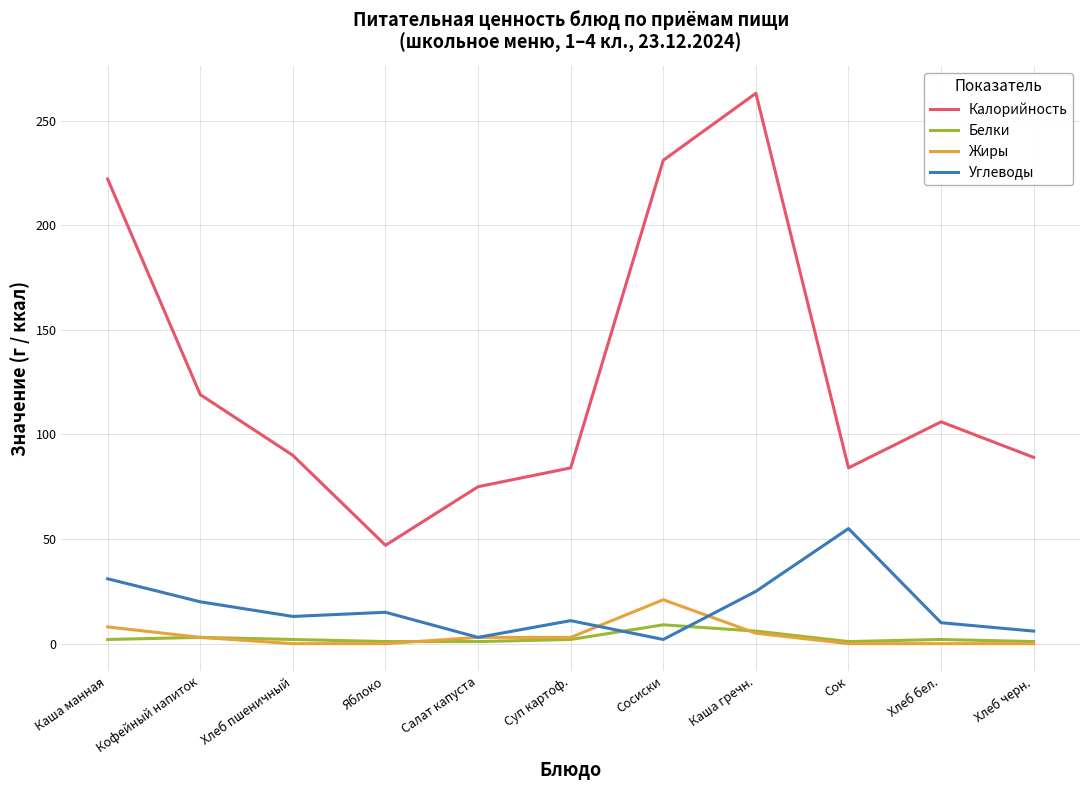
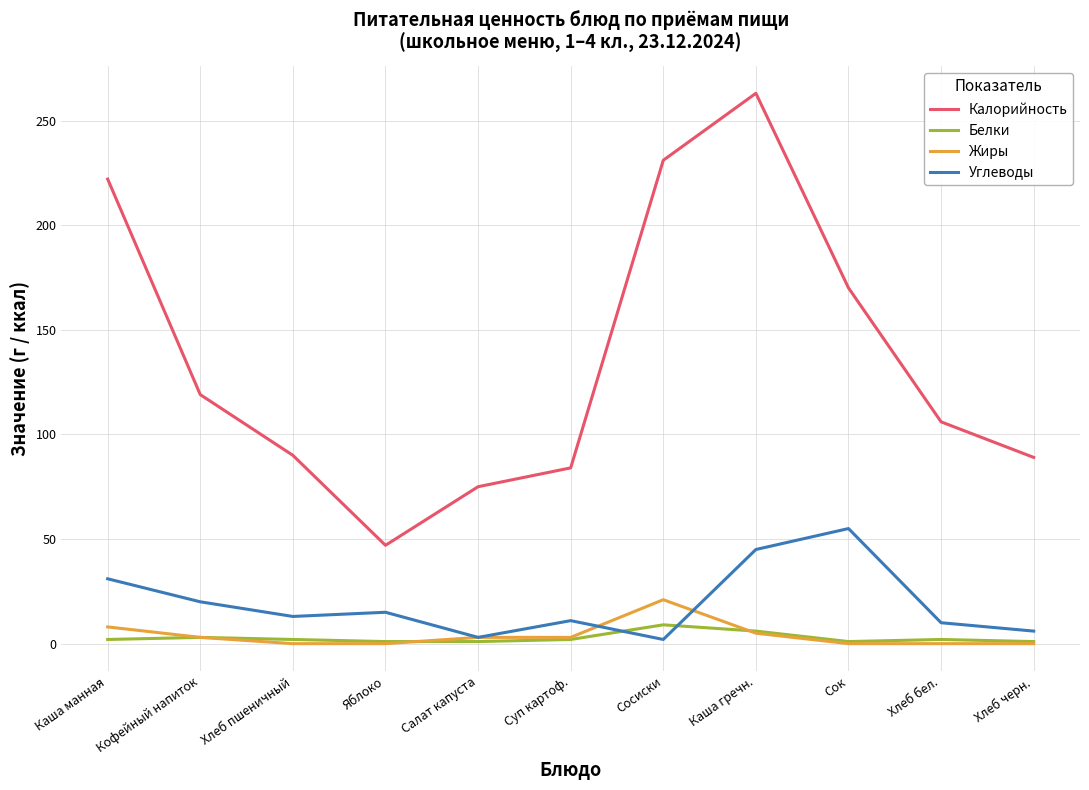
  {
    "Калорийность": {
      "Каша манная": 222,
      "Кофейный напиток": 119,
      "Хлеб пшеничный": 90,
      "Яблоко": 47,
      "Салат капуста": 75,
      "Суп картоф.": 84,
      "Сосиски": 231,
      "Каша гречн.": 263,
-     "Сок": 84,
+     "Сок": 170,
      "Хлеб бел.": 106,
      "Хлеб черн.": 89
    },
    "Белки": {
      "Каша манная": 2,
      "Хлеб пшеничный": 2,
      "Салат капуста": 1,
      "Сосиски": 9,
      "Хлеб бел.": 2
    },
    "Жиры": {
      "Каша манная": 8,
      "Хлеб пшеничный": 0,
      "Сосиски": 21,
      "Хлеб бел.": 0
    },
    "Углеводы": {
      "Каша манная": 31,
      "Кофейный напиток": 20,
      "Хлеб пшеничный": 13,
      "Яблоко": 15,
      "Суп картоф.": 11,
      "Сосиски": 2,
-     "Каша гречн.": 25,
+     "Каша гречн.": 45,
      "Сок": 55,
      "Хлеб бел.": 10,
      "Хлеб черн.": 6
    }
  }
